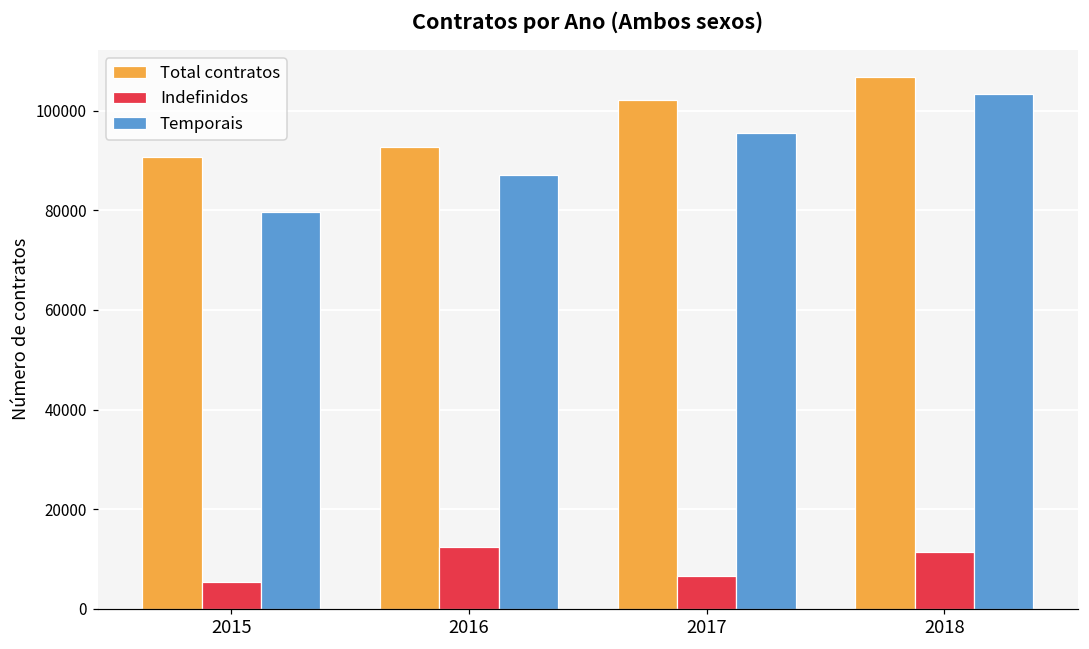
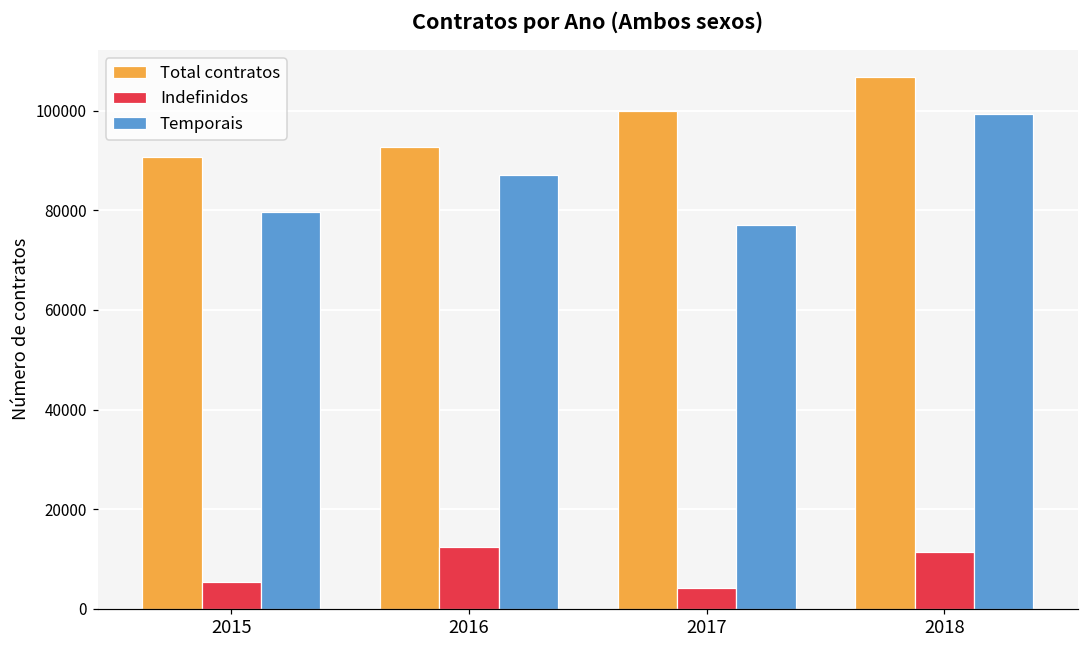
  {
    "Total contratos": {
      "2015": 91000,
      "2016": 93000,
-     "2017": 102000,
+     "2017": 100000,
      "2018": 107000
    },
    "Indefinidos": {
      "2015": 5000,
      "2016": 12000,
-     "2017": 7000,
+     "2017": 4000,
      "2018": 11000
    },
    "Temporais": {
      "2015": 80000,
      "2016": 87000,
-     "2017": 96000,
-     "2018": 103000
+     "2017": 77000,
+     "2018": 99000
    }
  }
